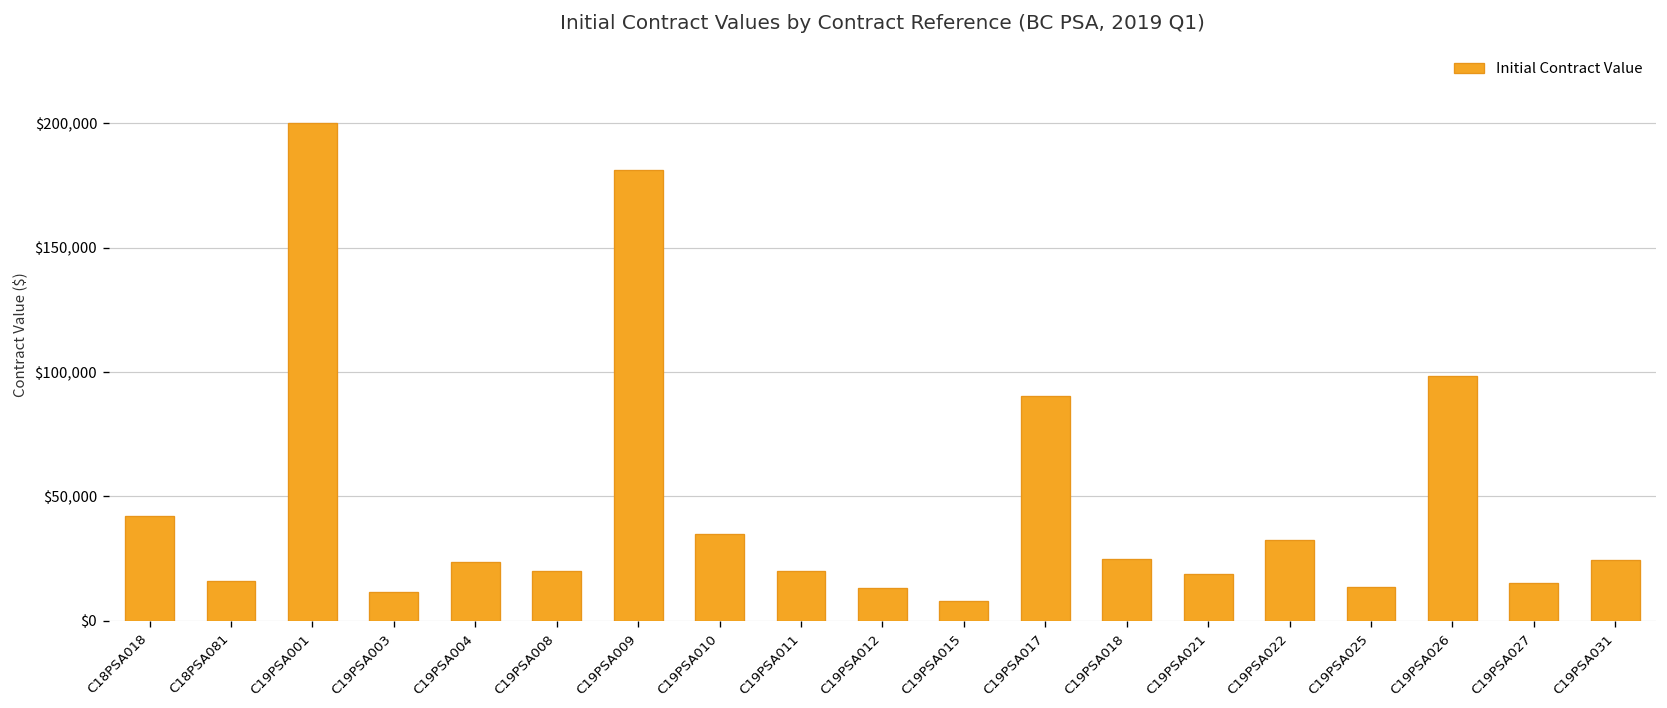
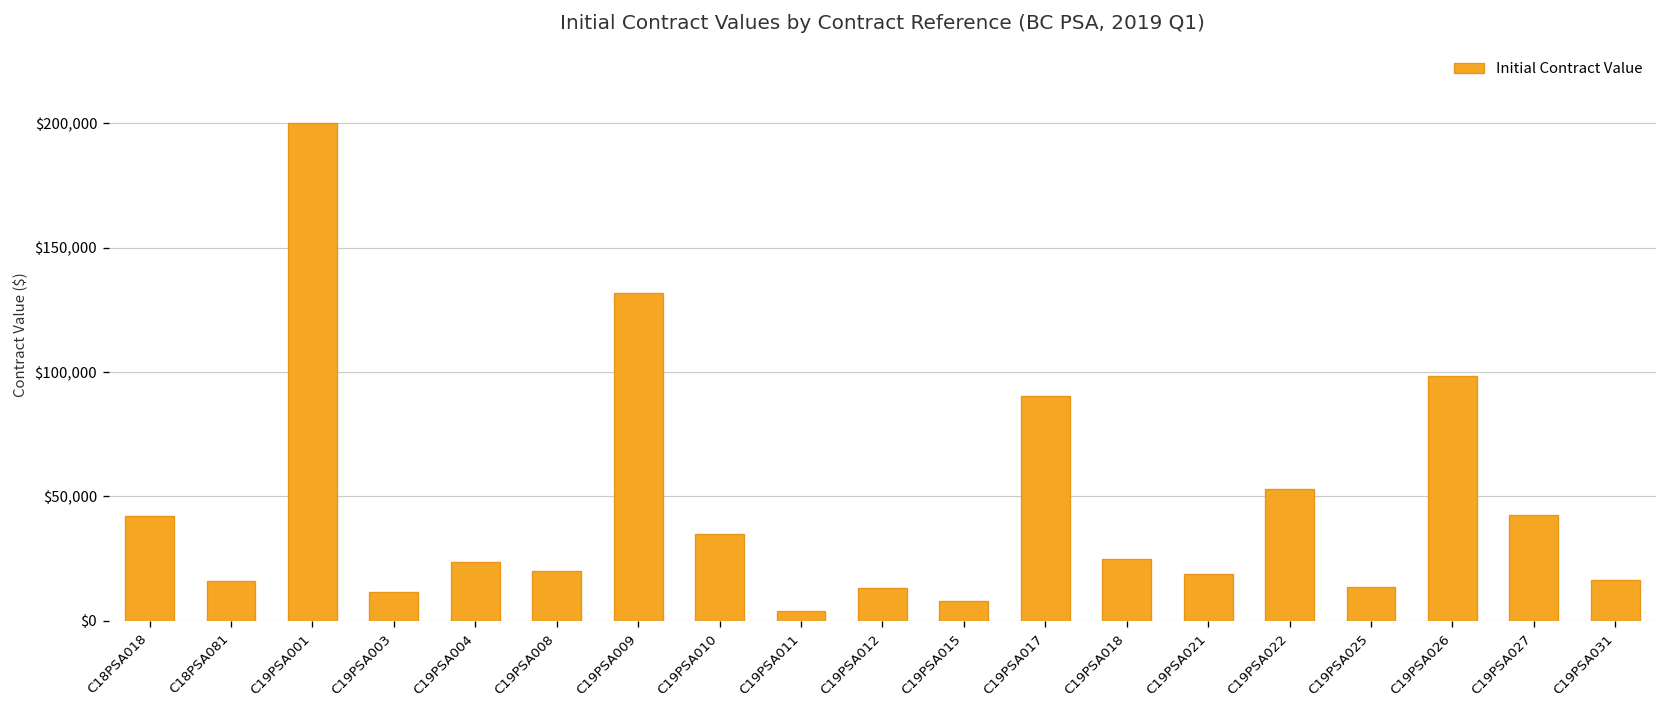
  {
    "C18PSA018": "$42,000",
    "C18PSA081": "$16,000",
    "C19PSA001": "$200,000",
    "C19PSA003": "$11,000",
    "C19PSA004": "$24,000",
    "C19PSA008": "$20,000",
-   "C19PSA009": "$181,000",
+   "C19PSA009": "$132,000",
    "C19PSA010": "$35,000",
-   "C19PSA011": "$20,000",
+   "C19PSA011": "$4,000",
    "C19PSA012": "$13,000",
    "C19PSA015": "$8,000",
    "C19PSA017": "$91,000",
    "C19PSA018": "$25,000",
    "C19PSA021": "$19,000",
-   "C19PSA022": "$33,000",
+   "C19PSA022": "$53,000",
    "C19PSA025": "$14,000",
    "C19PSA026": "$98,000",
-   "C19PSA027": "$15,000",
-   "C19PSA031": "$25,000"
+   "C19PSA027": "$42,000",
+   "C19PSA031": "$16,000"
  }
